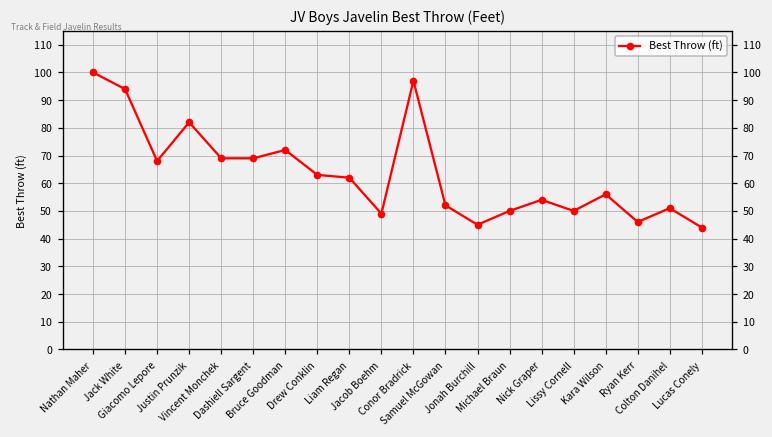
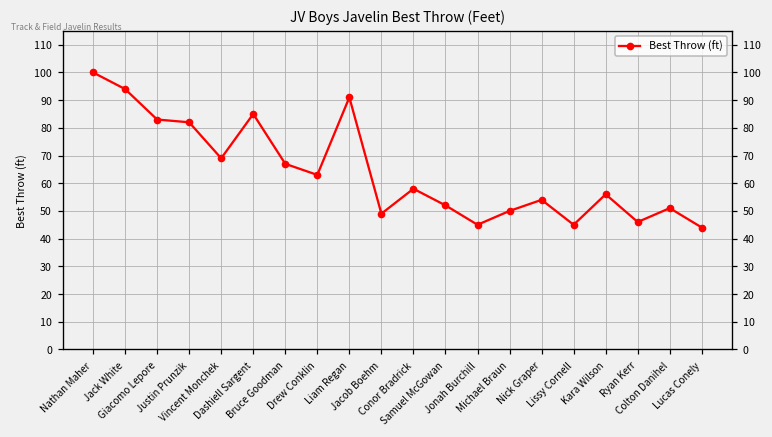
  {
    "Nathan Maher": 100,
    "Jack White": 94,
-   "Giacomo Lepore": 68,
+   "Giacomo Lepore": 83,
    "Justin Prunzik": 82,
    "Vincent Monchek": 69,
-   "Dashiell Sargent": 69,
-   "Bruce Goodman": 72,
+   "Dashiell Sargent": 85,
+   "Bruce Goodman": 67,
    "Drew Conklin": 63,
-   "Liam Regan": 62,
+   "Liam Regan": 91,
    "Jacob Boehm": 49,
-   "Conor Bradrick": 97,
+   "Conor Bradrick": 58,
    "Samuel McGowan": 52,
    "Jonah Burchill": 45,
    "Michael Braun": 50,
    "Nick Graper": 54,
-   "Lissy Cornell": 50,
+   "Lissy Cornell": 45,
    "Kara Wilson": 56,
    "Ryan Kerr": 46,
    "Colton Danihel": 51,
    "Lucas Conely": 44
  }
